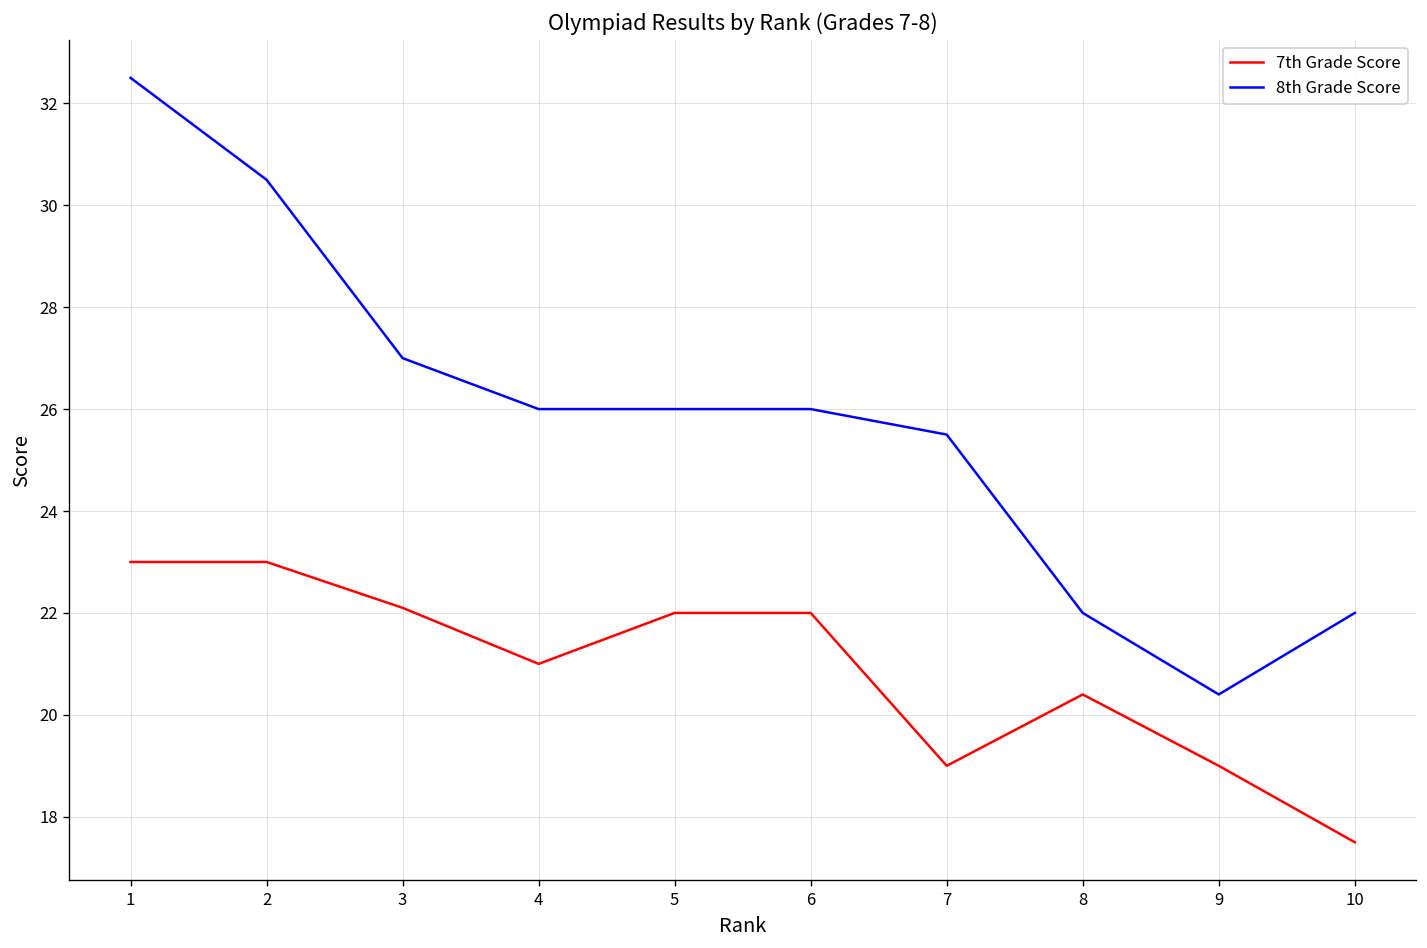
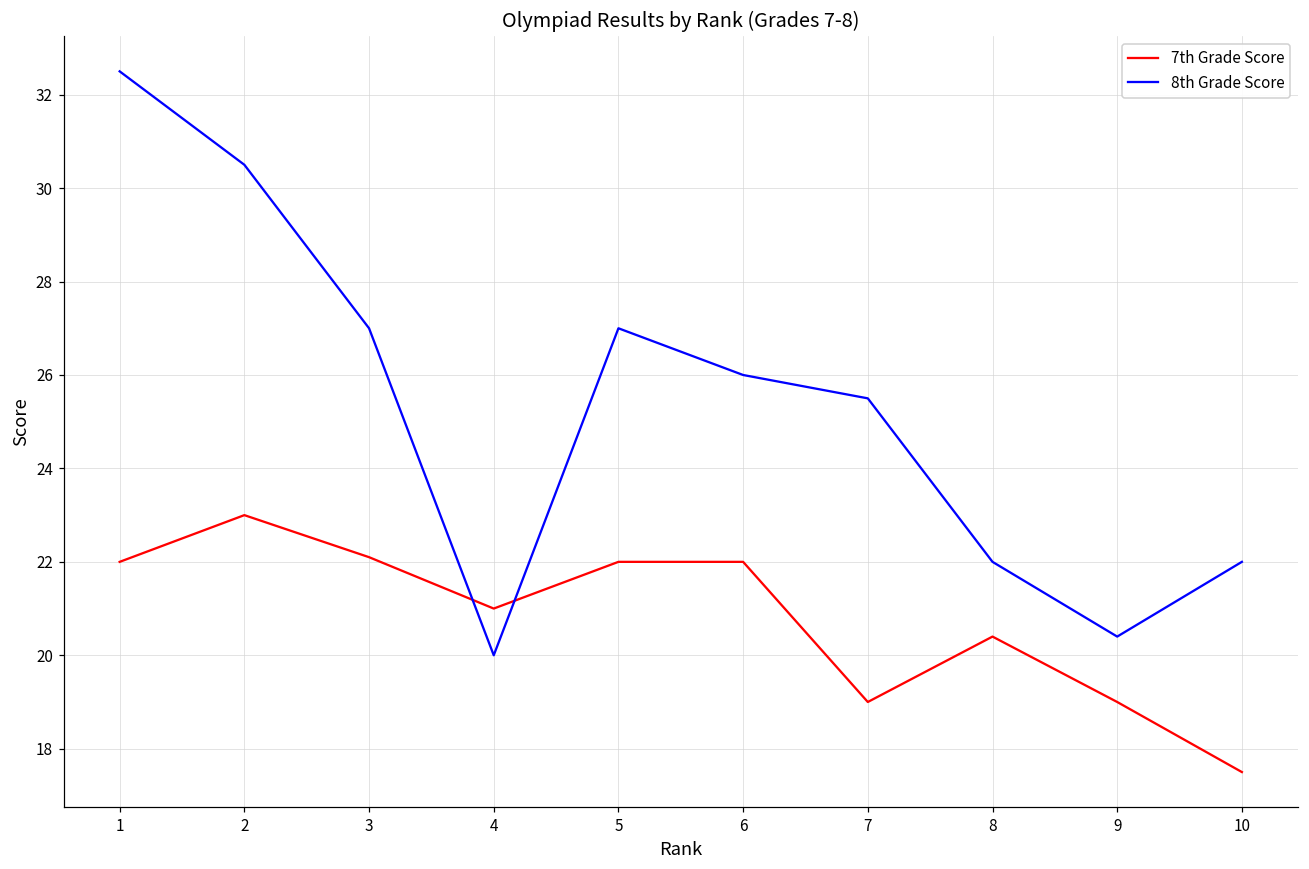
  {
    "7th Grade Score": {
-     "1": 23,
+     "1": 22,
      "2": 23,
      "3": 22.1,
      "4": 21,
      "5": 22,
      "6": 22,
      "7": 19,
      "8": 20.4,
      "9": 19,
      "10": 17.5
    },
    "8th Grade Score": {
      "1": 32.5,
      "2": 30.5,
      "3": 27,
-     "4": 26,
-     "5": 26,
+     "4": 20,
+     "5": 27,
      "6": 26,
      "7": 25.5,
      "8": 22,
      "9": 20.4,
      "10": 22
    }
  }
